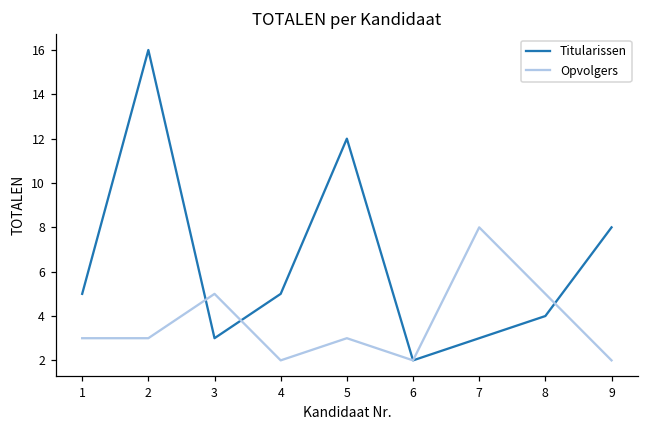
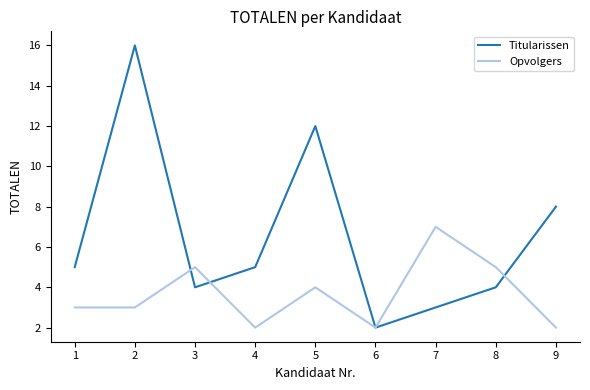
  {
    "Titularissen": {
      "1": 5,
      "2": 16,
-     "3": 3,
+     "3": 4,
      "4": 5,
      "5": 12,
      "7": 3,
      "8": 4,
      "9": 8
    },
    "Opvolgers": {
      "1": 3,
      "2": 3,
      "3": 5,
      "4": 2,
-     "5": 3,
-     "7": 8,
+     "5": 4,
+     "7": 7,
      "8": 5,
      "9": 2
    }
  }
